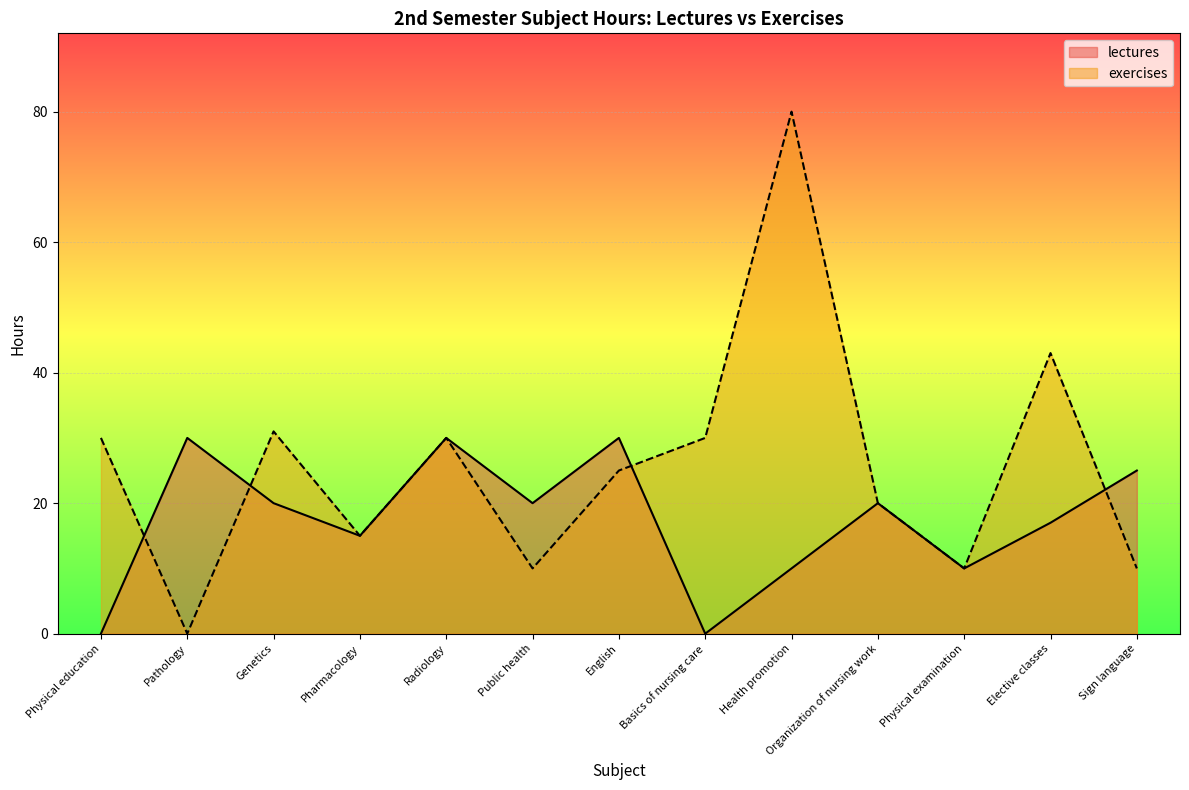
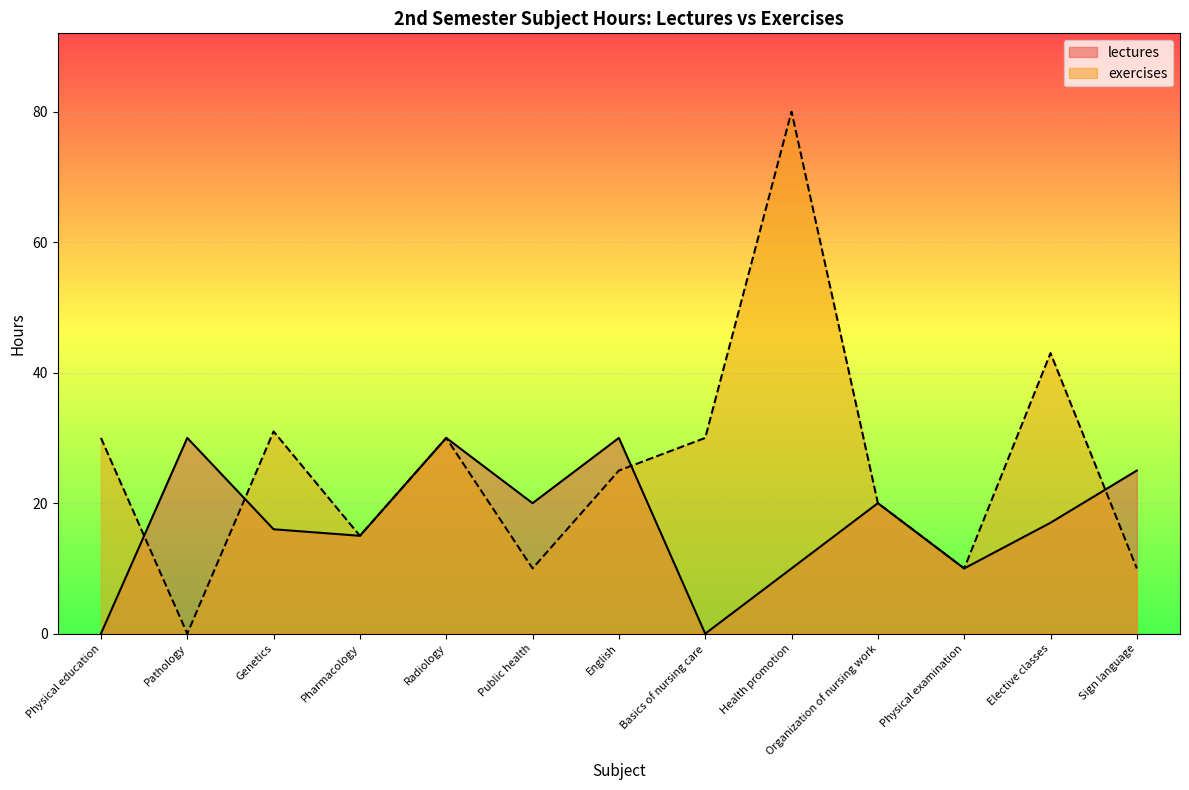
  {
    "lectures": {
      "Physical education": 0,
      "Pathology": 30,
-     "Genetics": 20,
+     "Genetics": 16,
      "Public health": 20,
      "English": 30,
      "Basics of nursing care": 0,
      "Health promotion": 10,
      "Elective classes": 17,
      "Sign language": 25
    },
    "exercises": {
      "Physical education": 30,
      "Pathology": 0,
      "Genetics": 31,
      "Public health": 10,
      "English": 25,
      "Basics of nursing care": 30,
      "Health promotion": 80,
      "Elective classes": 43,
      "Sign language": 10
    }
  }
